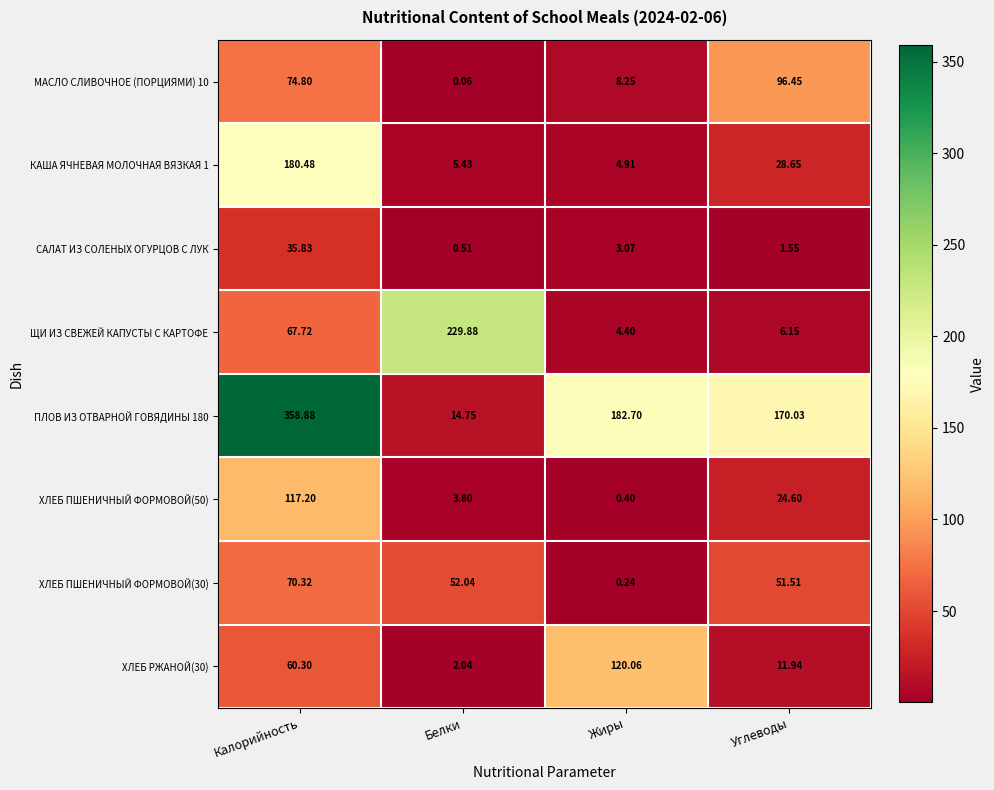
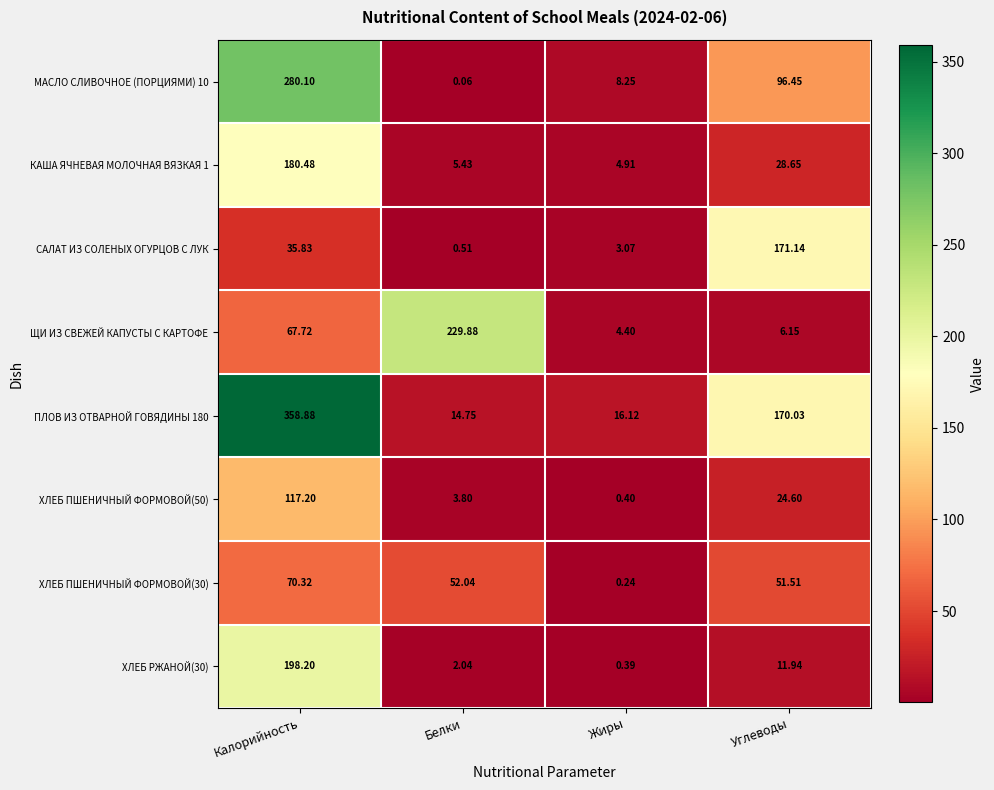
  {
    "МАСЛО СЛИВОЧНОЕ (ПОРЦИЯМИ) 10": {
-     "Калорийность": 74.80,
+     "Калорийность": 280.10,
      "Белки": 0.06,
      "Жиры": 8.25,
      "Углеводы": 96.45
    },
    "КАША ЯЧНЕВАЯ МОЛОЧНАЯ ВЯЗКАЯ 1": {
      "Калорийность": 180.48,
      "Белки": 5.43,
      "Жиры": 4.91,
      "Углеводы": 28.65
    },
    "САЛАТ ИЗ СОЛЕНЫХ ОГУРЦОВ С ЛУК": {
      "Калорийность": 35.83,
      "Белки": 0.51,
      "Жиры": 3.07,
-     "Углеводы": 1.55
+     "Углеводы": 171.14
    },
    "ЩИ ИЗ СВЕЖЕЙ КАПУСТЫ С КАРТОФЕ": {
      "Калорийность": 67.72,
      "Белки": 229.88,
      "Жиры": 4.40,
      "Углеводы": 6.15
    },
    "ПЛОВ ИЗ ОТВАРНОЙ ГОВЯДИНЫ 180": {
      "Калорийность": 358.88,
      "Белки": 14.75,
-     "Жиры": 182.70,
+     "Жиры": 16.12,
      "Углеводы": 170.03
    },
    "ХЛЕБ ПШЕНИЧНЫЙ ФОРМОВОЙ(50)": {
      "Калорийность": 117.20,
      "Белки": 3.80,
      "Жиры": 0.40,
      "Углеводы": 24.60
    },
    "ХЛЕБ ПШЕНИЧНЫЙ ФОРМОВОЙ(30)": {
      "Калорийность": 70.32,
      "Белки": 52.04,
      "Жиры": 0.24,
      "Углеводы": 51.51
    },
    "ХЛЕБ РЖАНОЙ(30)": {
-     "Калорийность": 60.30,
+     "Калорийность": 198.20,
      "Белки": 2.04,
-     "Жиры": 120.06,
+     "Жиры": 0.39,
      "Углеводы": 11.94
    }
  }
